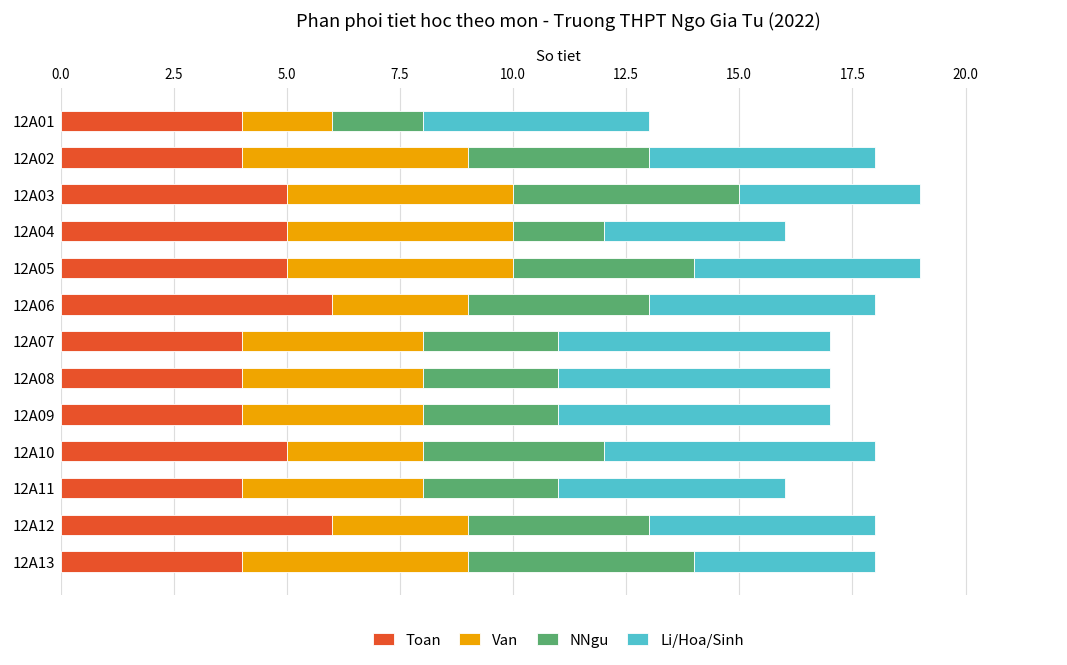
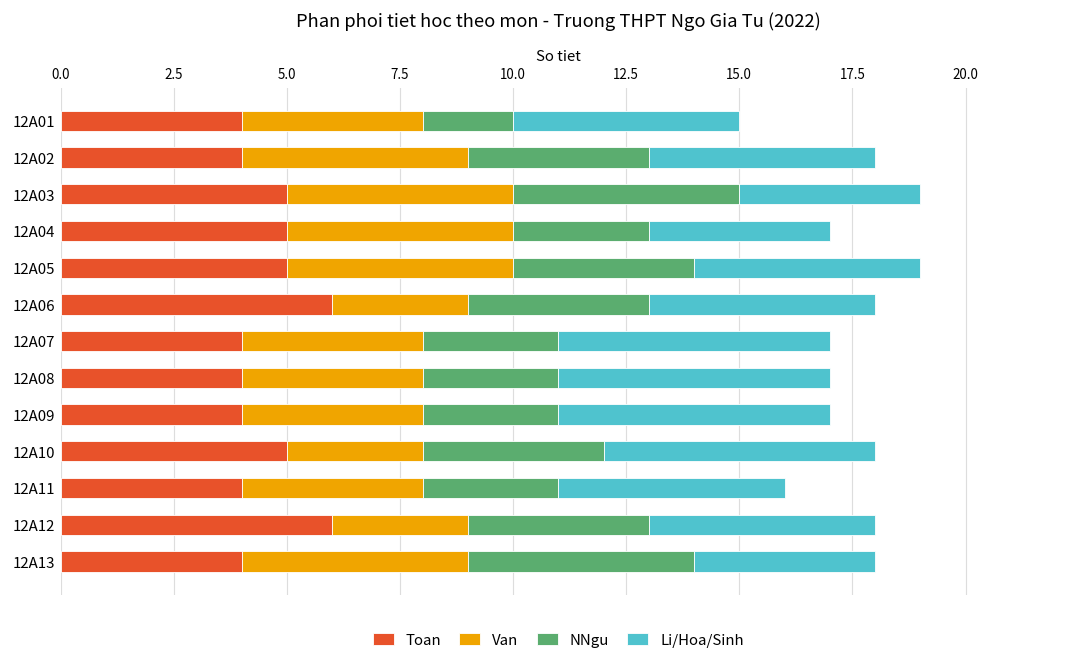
  {
    "Toan": {
      "12A01": 4,
      "12A02": 4,
      "12A03": 5,
      "12A04": 5,
      "12A05": 5,
      "12A06": 6,
      "12A07": 4,
      "12A08": 4,
      "12A09": 4,
      "12A10": 5,
      "12A11": 4,
      "12A12": 6,
      "12A13": 4
    },
    "Van": {
-     "12A01": 2,
+     "12A01": 4,
      "12A02": 5,
      "12A03": 5,
      "12A04": 5,
      "12A05": 5,
      "12A06": 3,
      "12A07": 4,
      "12A08": 4,
      "12A09": 4,
      "12A10": 3,
      "12A11": 4,
      "12A12": 3,
      "12A13": 5
    },
    "NNgu": {
      "12A01": 2,
      "12A02": 4,
      "12A03": 5,
-     "12A04": 2,
+     "12A04": 3,
      "12A05": 4,
      "12A06": 4,
      "12A07": 3,
      "12A08": 3,
      "12A09": 3,
      "12A10": 4,
      "12A11": 3,
      "12A12": 4,
      "12A13": 5
    },
    "Li/Hoa/Sinh": {
      "12A01": 5,
      "12A02": 5,
      "12A03": 4,
      "12A04": 4,
      "12A05": 5,
      "12A06": 5,
      "12A07": 6,
      "12A08": 6,
      "12A09": 6,
      "12A10": 6,
      "12A11": 5,
      "12A12": 5,
      "12A13": 4
    }
  }
